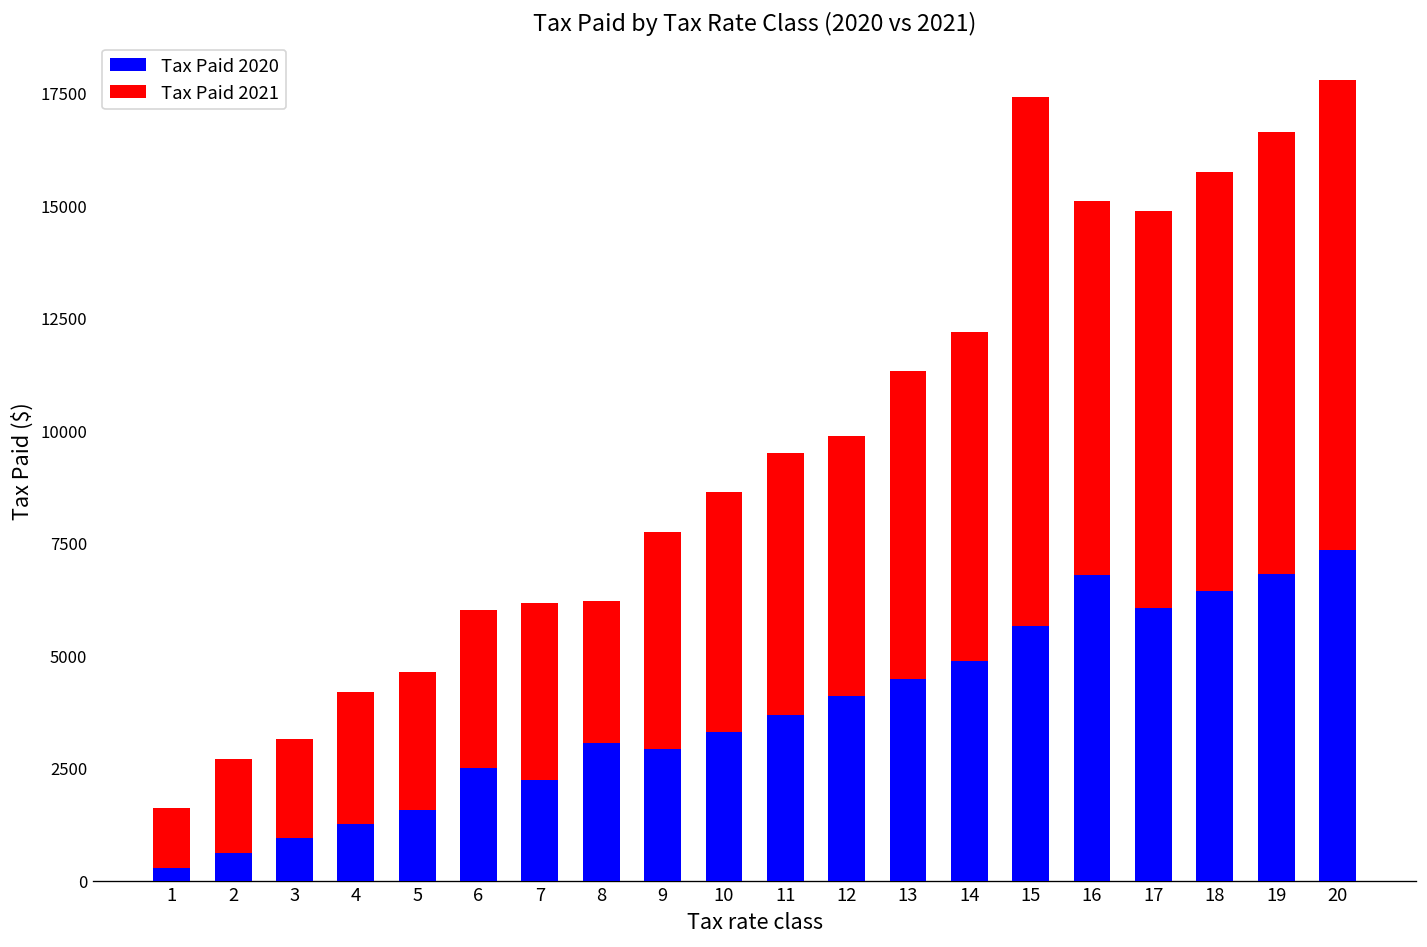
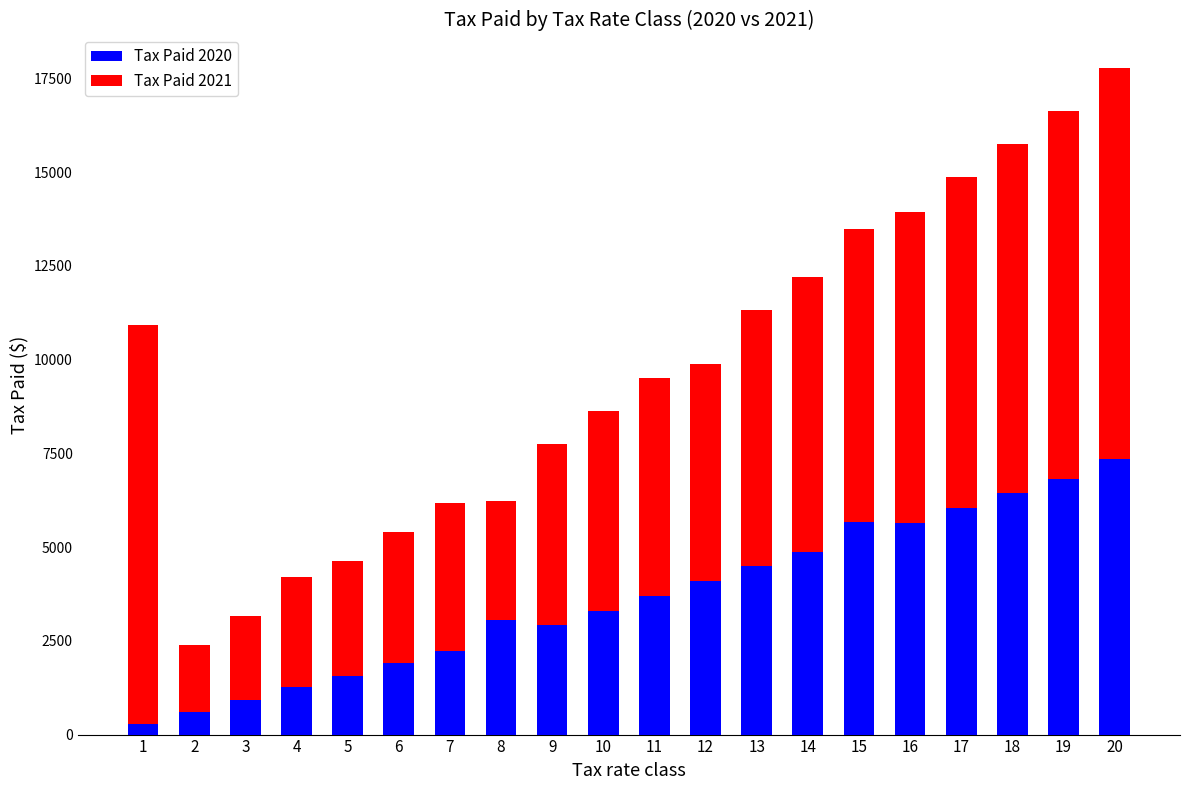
  {
    "Tax Paid 2020": {
      "1": 300,
      "2": 600,
      "3": 900,
      "4": 1300,
      "5": 1600,
-     "6": 2500,
+     "6": 1900,
      "7": 2200,
      "8": 3100,
      "9": 2900,
      "10": 3300,
      "11": 3700,
      "12": 4100,
      "13": 4500,
      "14": 4900,
      "15": 5700,
-     "16": 6800,
+     "16": 5600,
      "17": 6100,
      "18": 6400,
      "19": 6800,
      "20": 7300
    },
    "Tax Paid 2021": {
-     "1": 1300,
-     "2": 2100,
+     "1": 10600,
+     "2": 1800,
      "3": 2200,
      "4": 2900,
      "5": 3100,
      "6": 3500,
      "7": 3900,
      "8": 3200,
      "9": 4800,
      "10": 5300,
      "11": 5800,
      "12": 5800,
      "13": 6800,
      "14": 7300,
-     "15": 11800,
+     "15": 7800,
      "16": 8300,
      "17": 8800,
      "18": 9300,
      "19": 9800,
      "20": 10400
    }
  }
